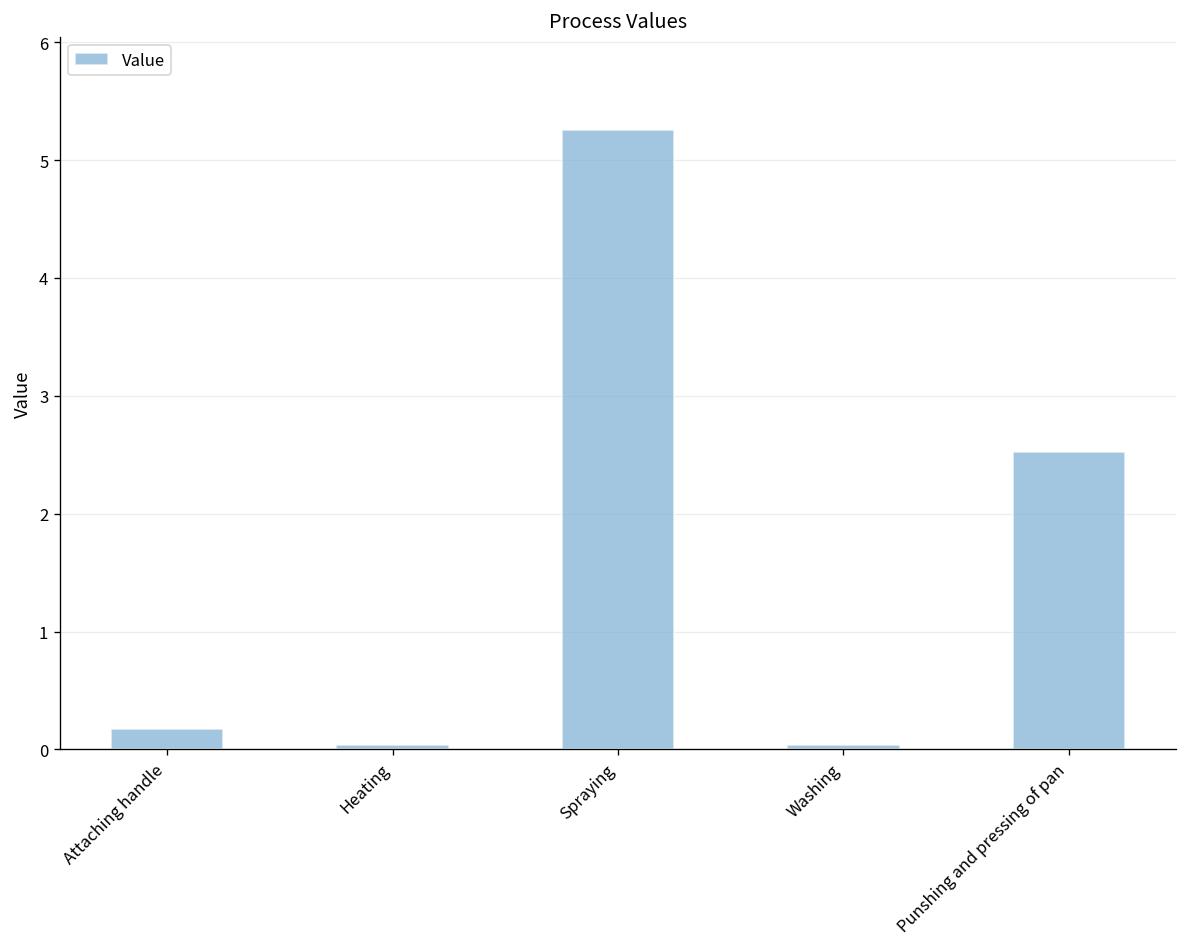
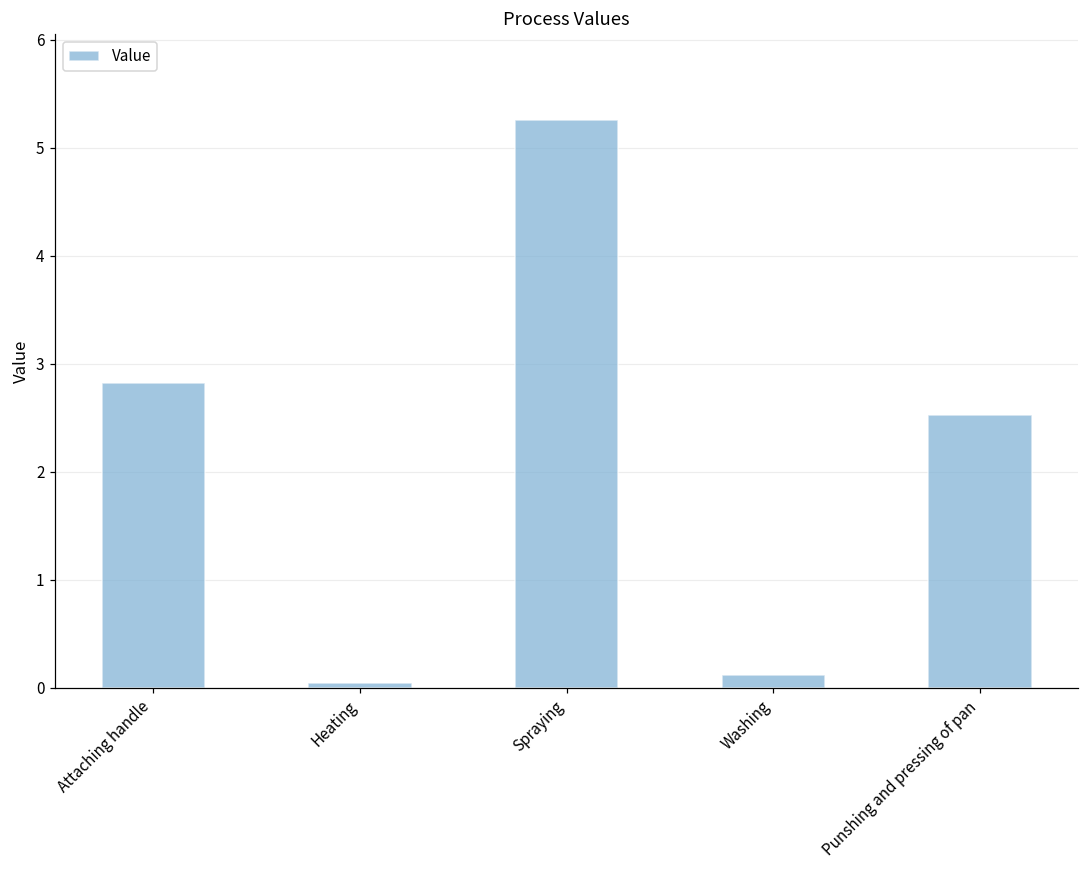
  {
-   "Attaching handle": 0.2,
+   "Attaching handle": 2.8,
    "Heating": 0.0,
    "Spraying": 5.3,
-   "Washing": 0.0,
+   "Washing": 0.1,
    "Punshing and pressing of pan": 2.5
  }
